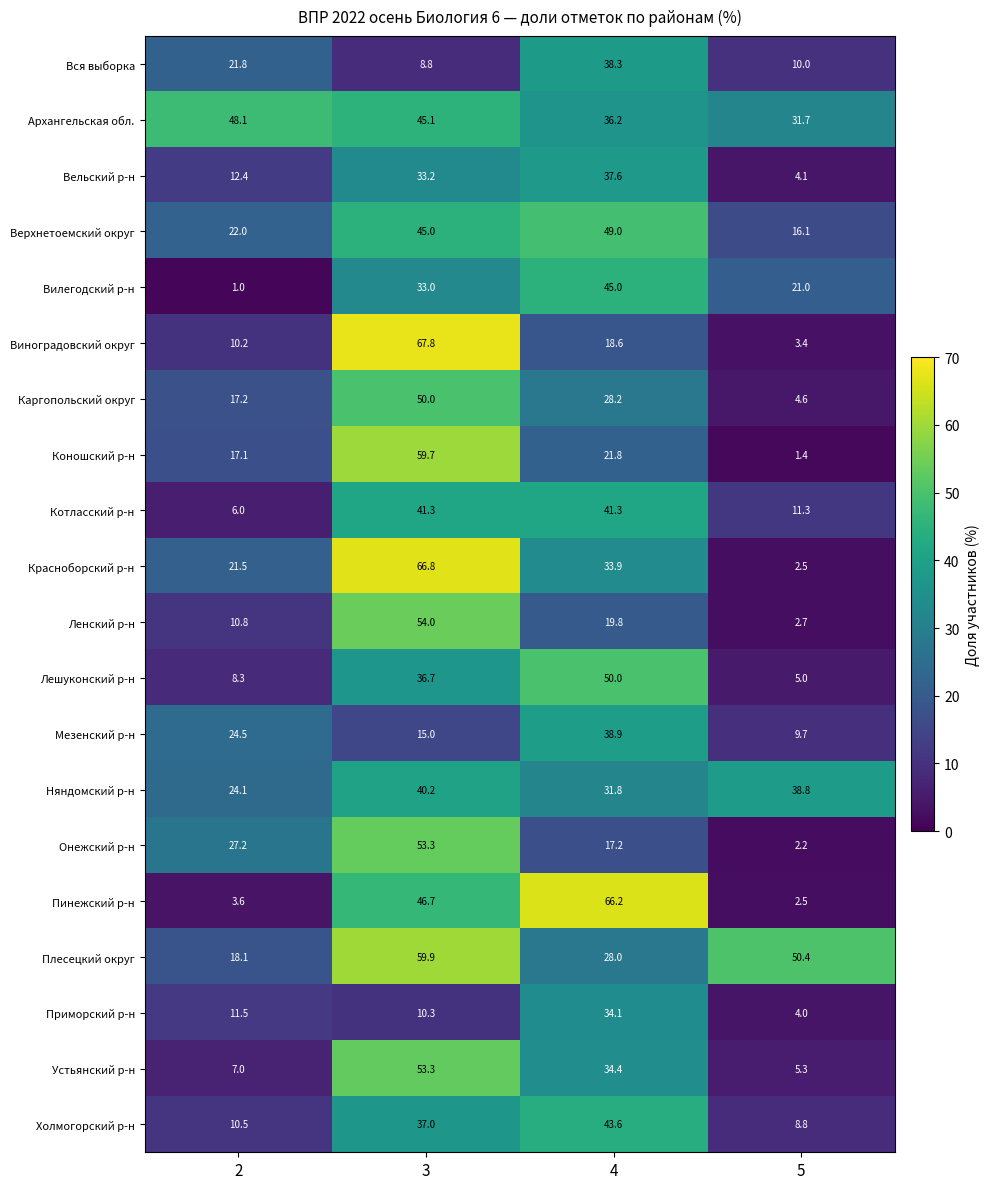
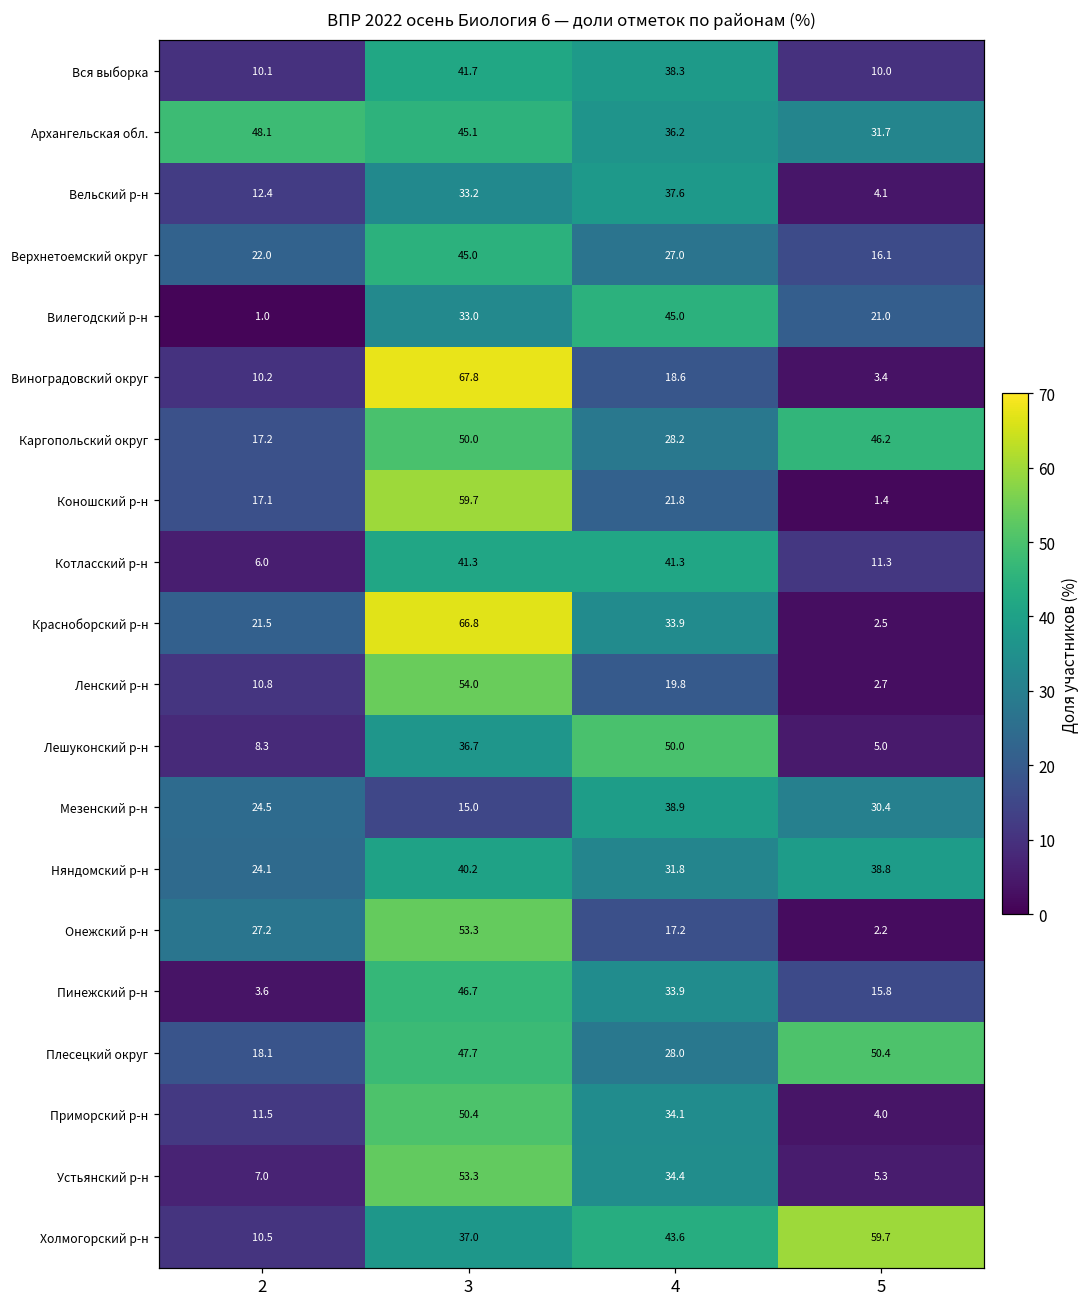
  {
    "Вся выборка": {
-     "2": 21.8,
-     "3": 8.8,
+     "2": 10.1,
+     "3": 41.7,
      "4": 38.3,
      "5": 10.0
    },
    "Архангельская обл.": {
      "2": 48.1,
      "3": 45.1,
      "4": 36.2,
      "5": 31.7
    },
    "Вельский р-н": {
      "2": 12.4,
      "3": 33.2,
      "4": 37.6,
      "5": 4.1
    },
    "Верхнетоемский округ": {
      "2": 22.0,
      "3": 45.0,
-     "4": 49.0,
+     "4": 27.0,
      "5": 16.1
    },
    "Вилегодский р-н": {
      "2": 1.0,
      "3": 33.0,
      "4": 45.0,
      "5": 21.0
    },
    "Виноградовский округ": {
      "2": 10.2,
      "3": 67.8,
      "4": 18.6,
      "5": 3.4
    },
    "Каргопольский округ": {
      "2": 17.2,
      "3": 50.0,
      "4": 28.2,
-     "5": 4.6
+     "5": 46.2
    },
    "Коношский р-н": {
      "2": 17.1,
      "3": 59.7,
      "4": 21.8,
      "5": 1.4
    },
    "Котласский р-н": {
      "2": 6.0,
      "3": 41.3,
      "4": 41.3,
      "5": 11.3
    },
    "Красноборский р-н": {
      "2": 21.5,
      "3": 66.8,
      "4": 33.9,
      "5": 2.5
    },
    "Ленский р-н": {
      "2": 10.8,
      "3": 54.0,
      "4": 19.8,
      "5": 2.7
    },
    "Лешуконский р-н": {
      "2": 8.3,
      "3": 36.7,
      "4": 50.0,
      "5": 5.0
    },
    "Мезенский р-н": {
      "2": 24.5,
      "3": 15.0,
      "4": 38.9,
-     "5": 9.7
+     "5": 30.4
    },
    "Няндомский р-н": {
      "2": 24.1,
      "3": 40.2,
      "4": 31.8,
      "5": 38.8
    },
    "Онежский р-н": {
      "2": 27.2,
      "3": 53.3,
      "4": 17.2,
      "5": 2.2
    },
    "Пинежский р-н": {
      "2": 3.6,
      "3": 46.7,
-     "4": 66.2,
-     "5": 2.5
+     "4": 33.9,
+     "5": 15.8
    },
    "Плесецкий округ": {
      "2": 18.1,
-     "3": 59.9,
+     "3": 47.7,
      "4": 28.0,
      "5": 50.4
    },
    "Приморский р-н": {
      "2": 11.5,
-     "3": 10.3,
+     "3": 50.4,
      "4": 34.1,
      "5": 4.0
    },
    "Устьянский р-н": {
      "2": 7.0,
      "3": 53.3,
      "4": 34.4,
      "5": 5.3
    },
    "Холмогорский р-н": {
      "2": 10.5,
      "3": 37.0,
      "4": 43.6,
-     "5": 8.8
+     "5": 59.7
    }
  }
